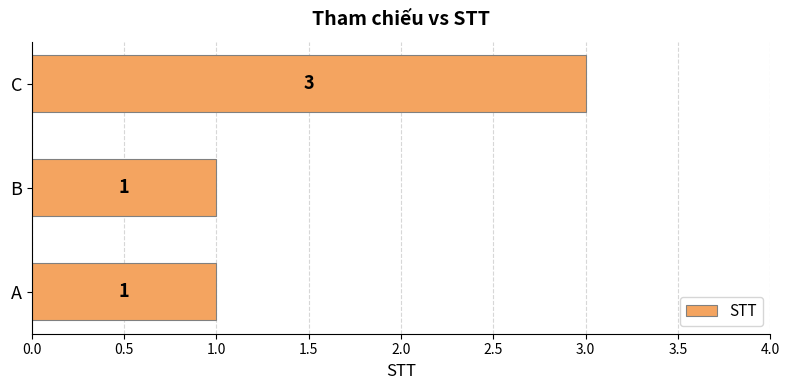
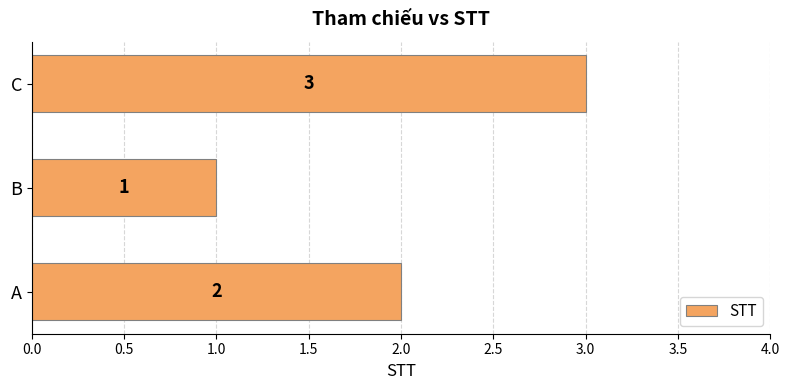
  {
    "C": 3,
    "B": 1,
-   "A": 1
+   "A": 2
  }
